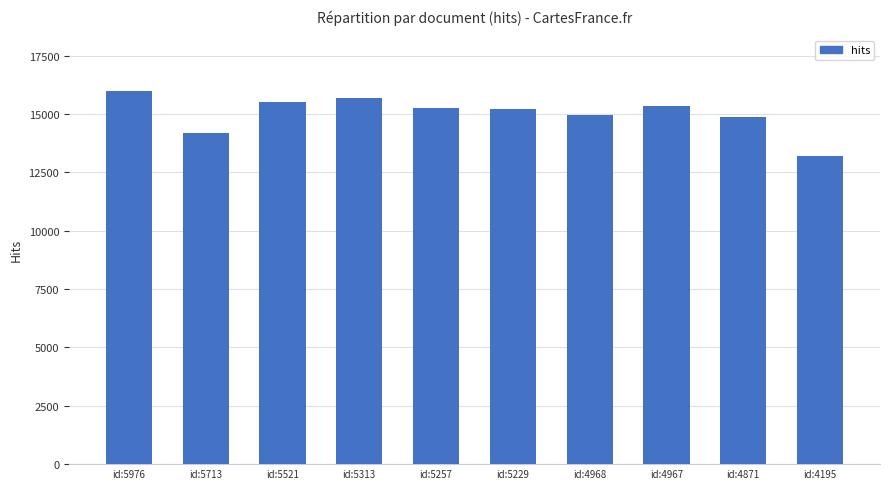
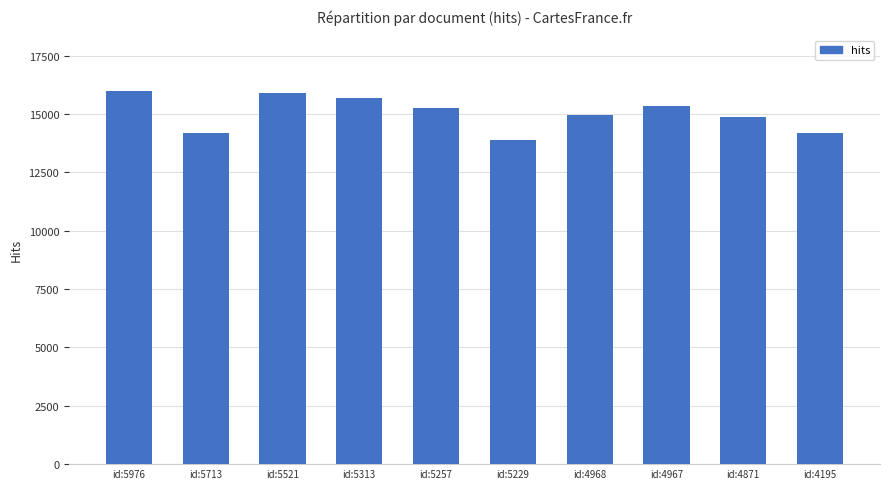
  {
    "id:5976": 16000,
    "id:5713": 14200,
-   "id:5521": 15500,
+   "id:5521": 15900,
    "id:5313": 15700,
    "id:5257": 15300,
-   "id:5229": 15200,
+   "id:5229": 13900,
    "id:4968": 15000,
    "id:4967": 15300,
    "id:4871": 14900,
-   "id:4195": 13200
+   "id:4195": 14200
  }
